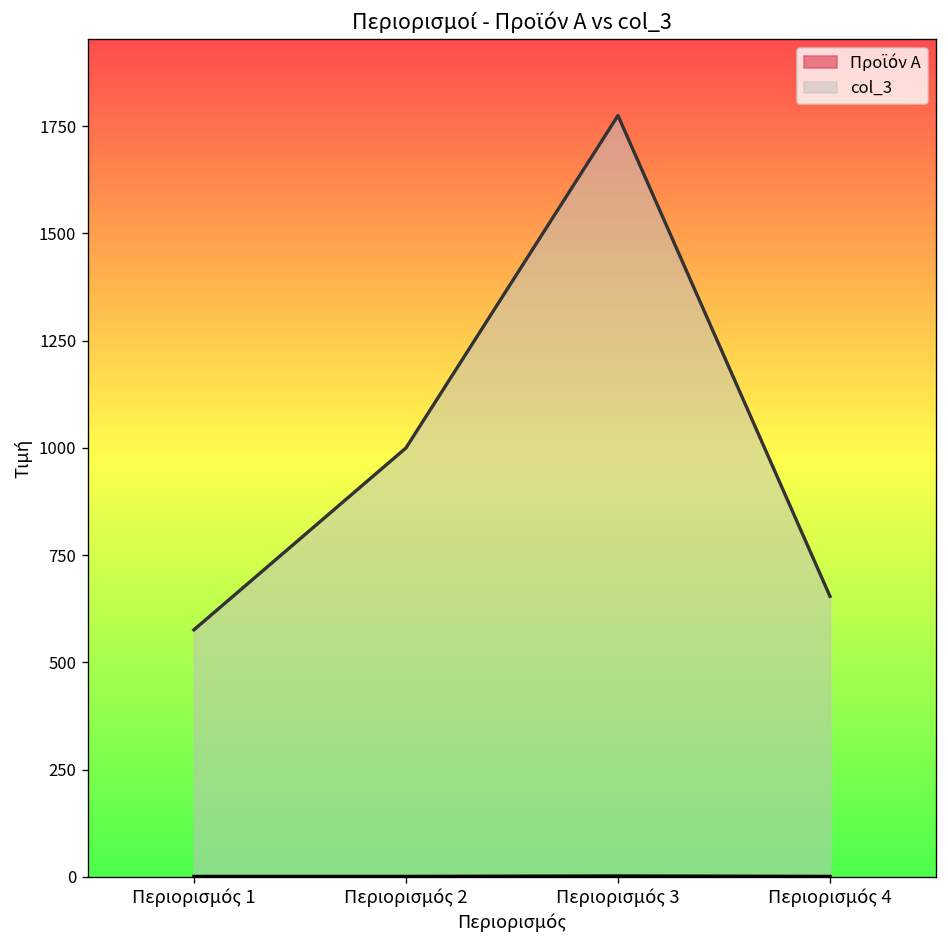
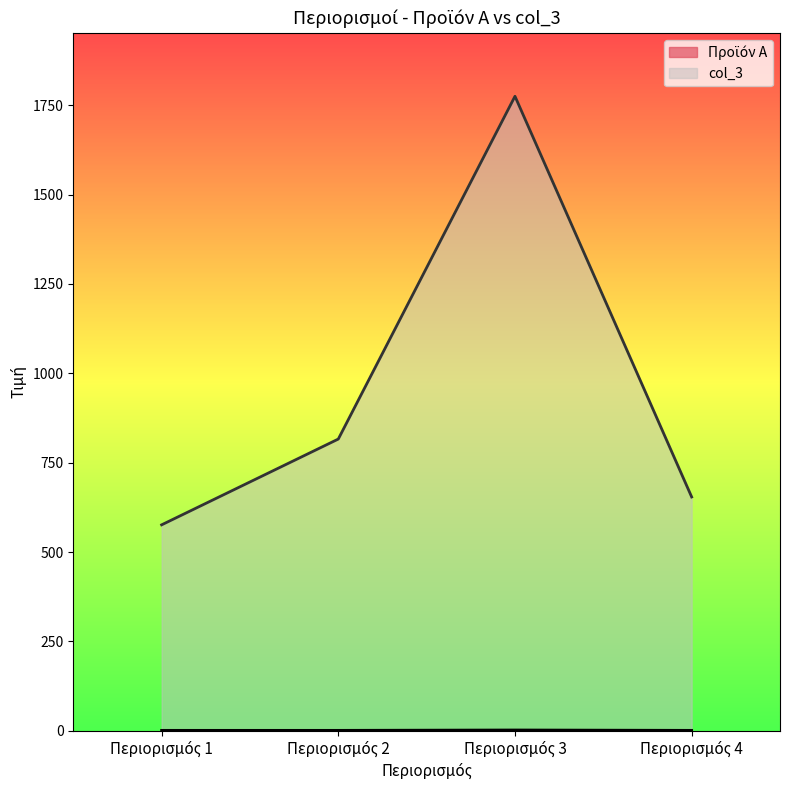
  {
    "Προϊόν Α": {
      "Περιορισμός 1": 0,
      "Περιορισμός 2": 0,
      "Περιορισμός 3": 0,
      "Περιορισμός 4": 0
    },
    "col_3": {
      "Περιορισμός 1": 580,
-     "Περιορισμός 2": 1000,
+     "Περιορισμός 2": 820,
      "Περιορισμός 3": 1780,
      "Περιορισμός 4": 650
    }
  }
